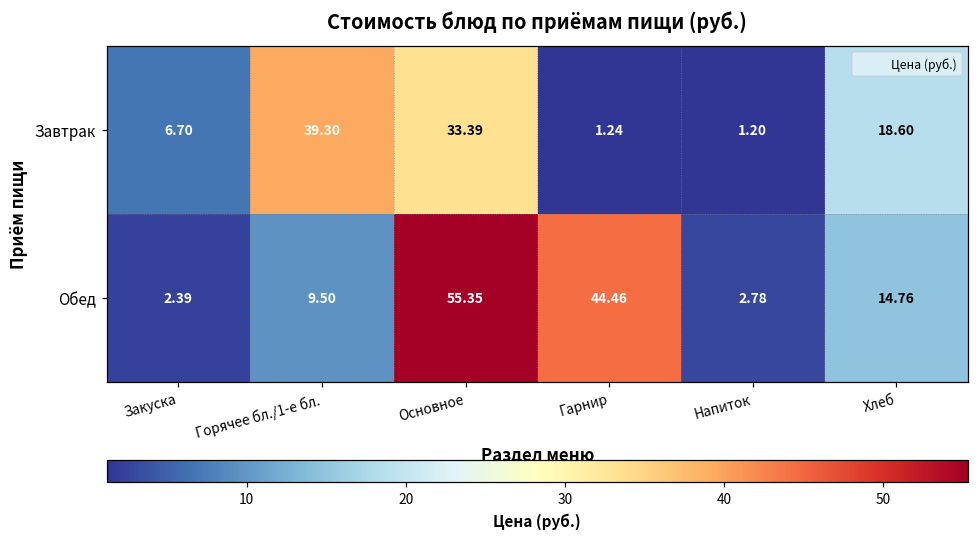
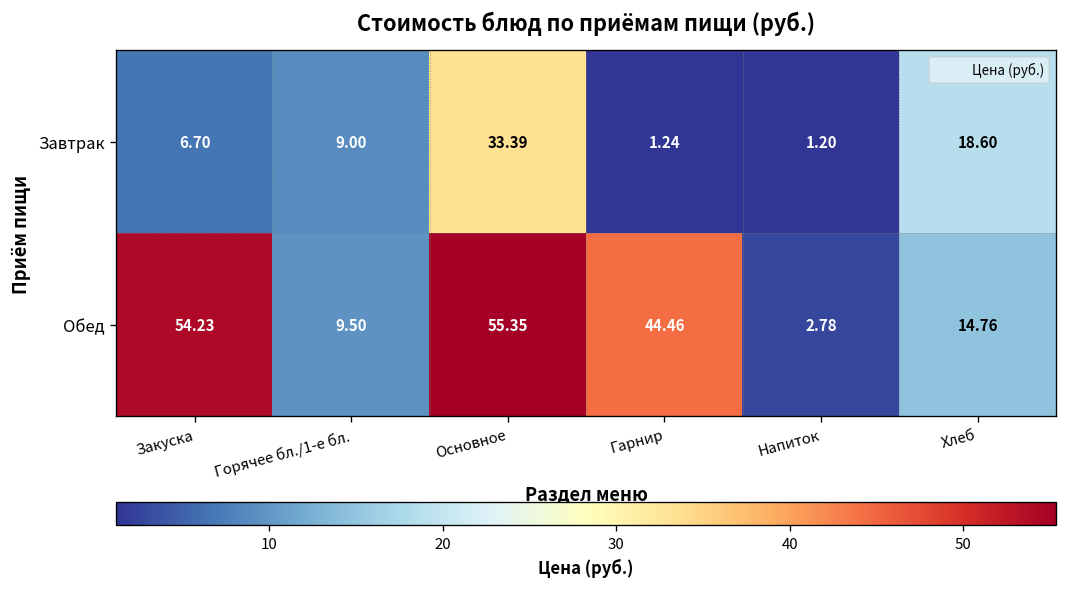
  {
    "Завтрак": {
      "Закуска": 6.70,
-     "Горячее бл./1-е бл.": 39.30,
+     "Горячее бл./1-е бл.": 9.00,
      "Основное": 33.39,
      "Гарнир": 1.24,
      "Напиток": 1.20,
      "Хлеб": 18.60
    },
    "Обед": {
-     "Закуска": 2.39,
+     "Закуска": 54.23,
      "Горячее бл./1-е бл.": 9.50,
      "Основное": 55.35,
      "Гарнир": 44.46,
      "Напиток": 2.78,
      "Хлеб": 14.76
    }
  }
